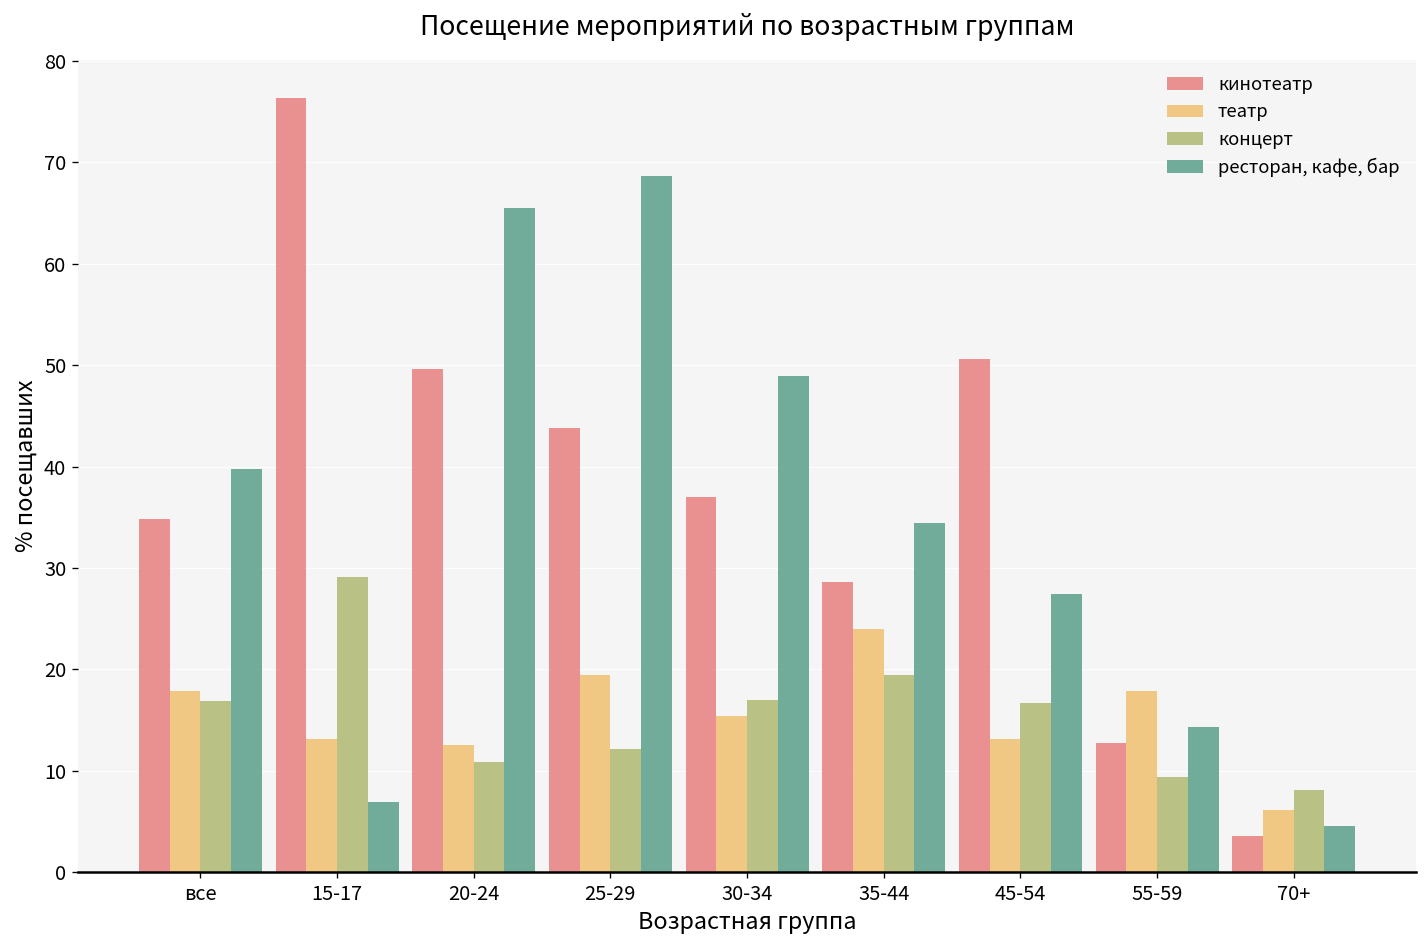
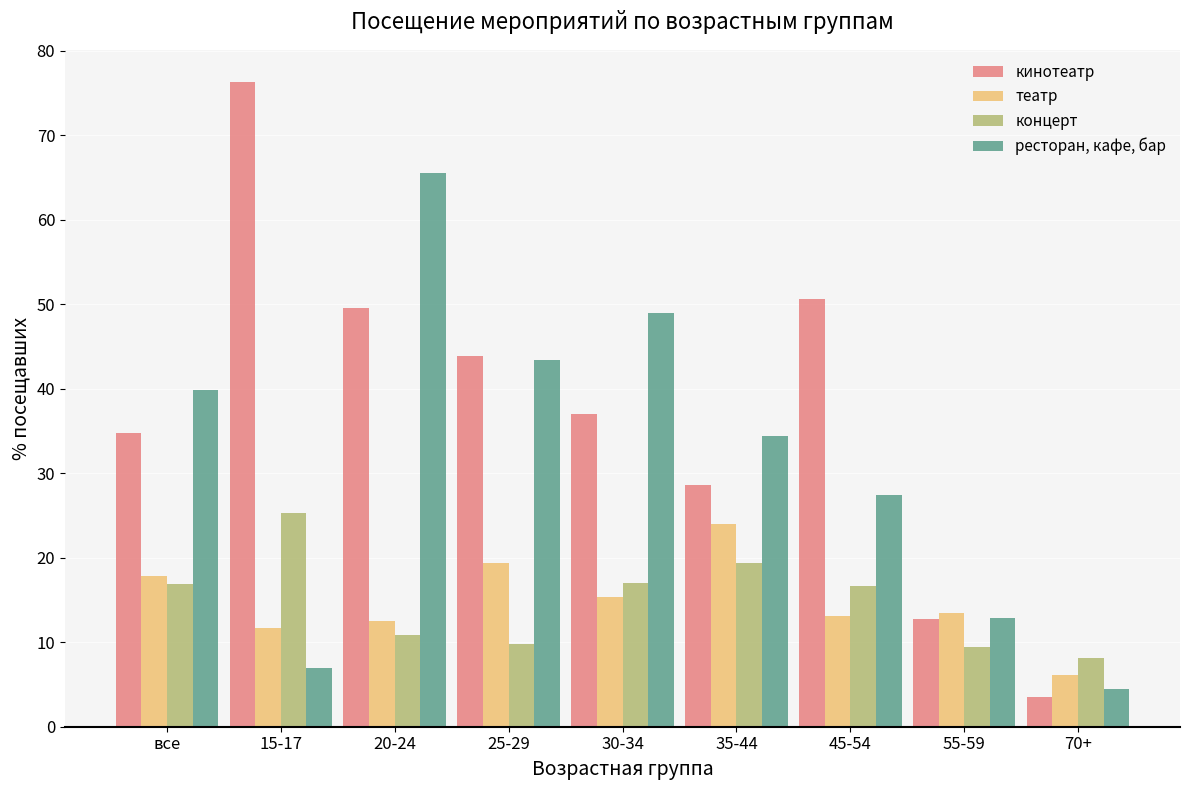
  {
    "кинотеатр": {
      "все": 35,
      "15-17": 76,
      "20-24": 50,
      "25-29": 44,
      "30-34": 37,
      "35-44": 29,
      "45-54": 51,
      "55-59": 13,
      "70+": 4
    },
    "театр": {
      "все": 18,
-     "15-17": 13,
+     "15-17": 12,
      "20-24": 13,
      "25-29": 19,
      "30-34": 15,
      "35-44": 24,
      "45-54": 13,
-     "55-59": 18,
+     "55-59": 14,
      "70+": 6
    },
    "концерт": {
      "все": 17,
-     "15-17": 29,
+     "15-17": 25,
      "20-24": 11,
-     "25-29": 12,
+     "25-29": 10,
      "30-34": 17,
      "35-44": 19,
      "45-54": 17,
      "55-59": 9,
      "70+": 8
    },
    "ресторан, кафе, бар": {
      "все": 40,
      "15-17": 7,
      "20-24": 66,
-     "25-29": 69,
+     "25-29": 43,
      "30-34": 49,
      "35-44": 34,
      "45-54": 27,
-     "55-59": 14,
+     "55-59": 13,
      "70+": 5
    }
  }
